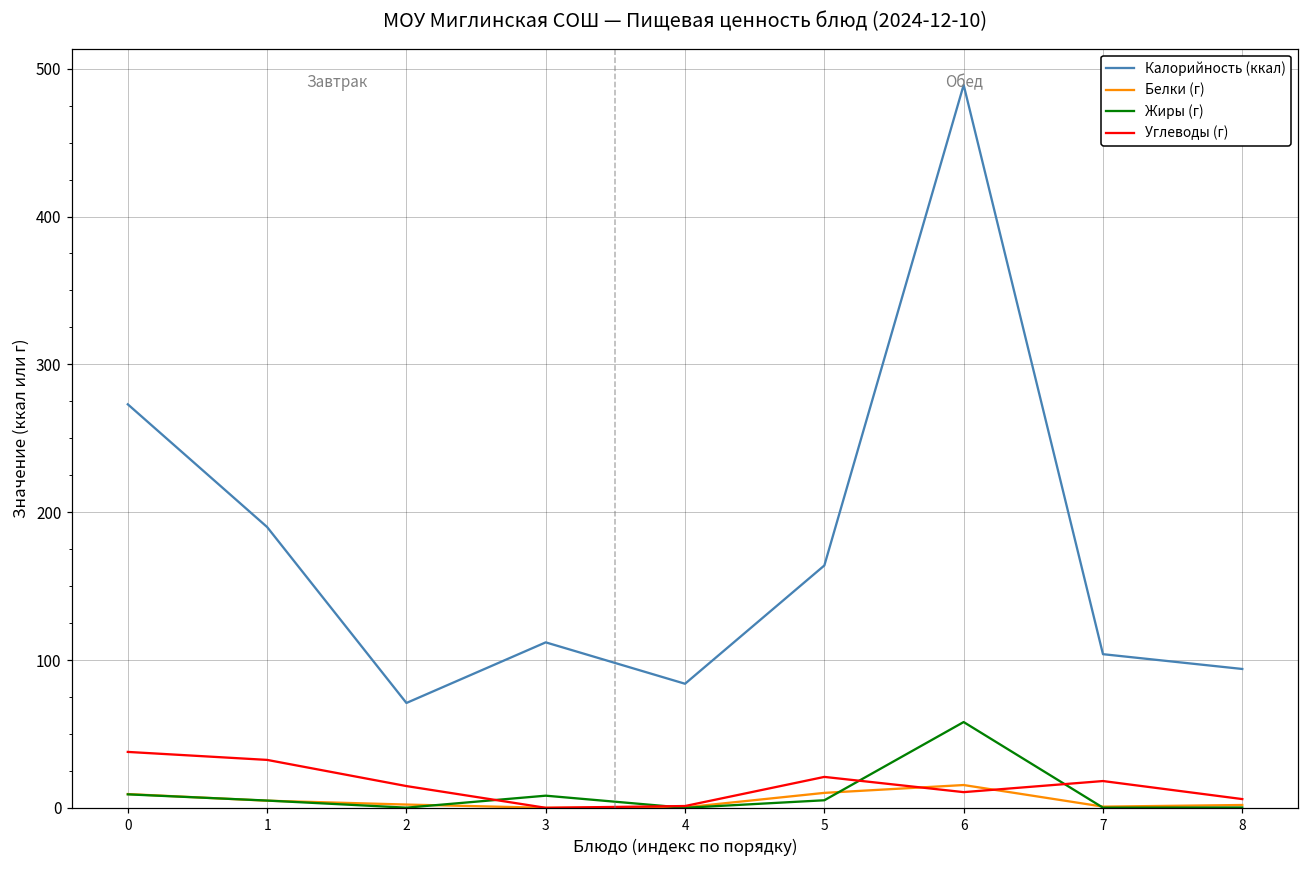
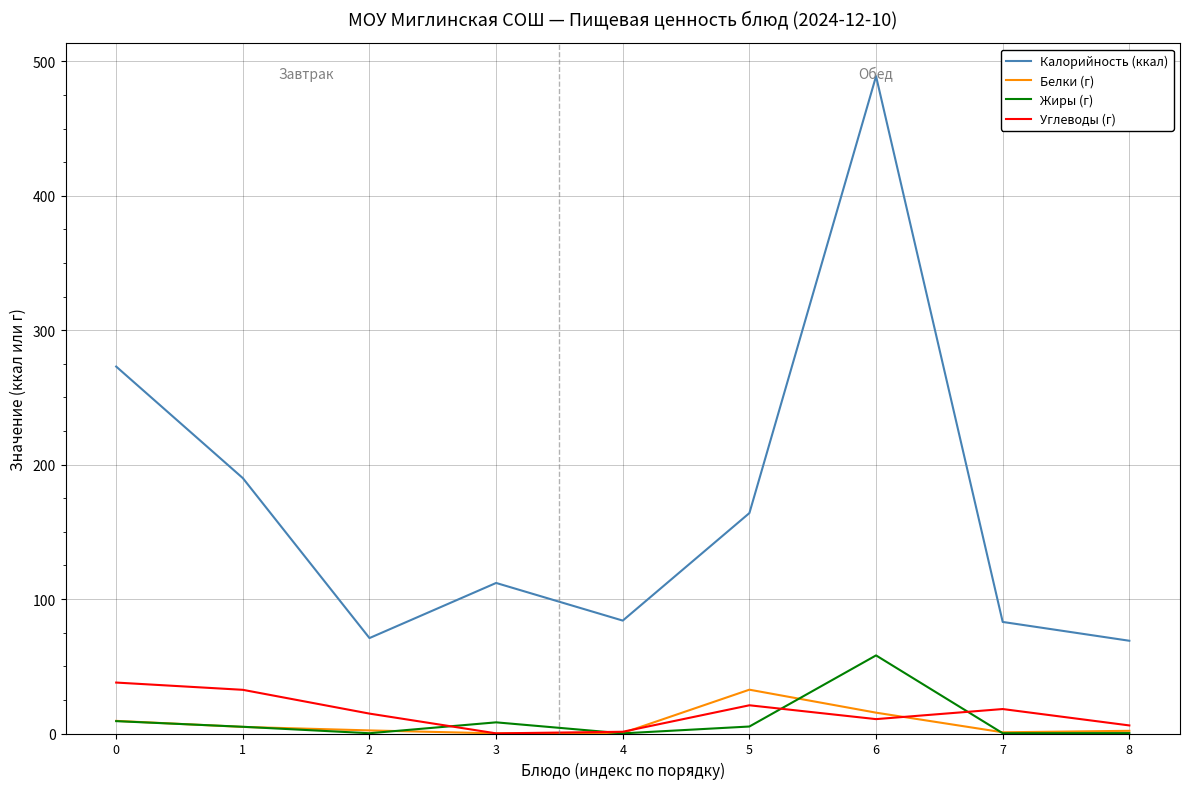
  {
    "Калорийность (ккал)": {
      "0": 273,
      "1": 190,
      "2": 71,
      "3": 112,
      "4": 84,
      "5": 164,
      "6": 489,
-     "7": 104,
-     "8": 94
+     "7": 83,
+     "8": 69
    },
    "Белки (г)": {
      "2": 2,
-     "5": 10,
+     "5": 33,
      "6": 16
    },
    "Жиры (г)": {
      "2": 0,
      "3": 8,
      "5": 5,
      "6": 58
    },
    "Углеводы (г)": {
      "0": 38,
      "1": 33,
      "2": 15,
      "5": 21,
      "6": 11,
      "7": 18,
      "8": 6
    }
  }
